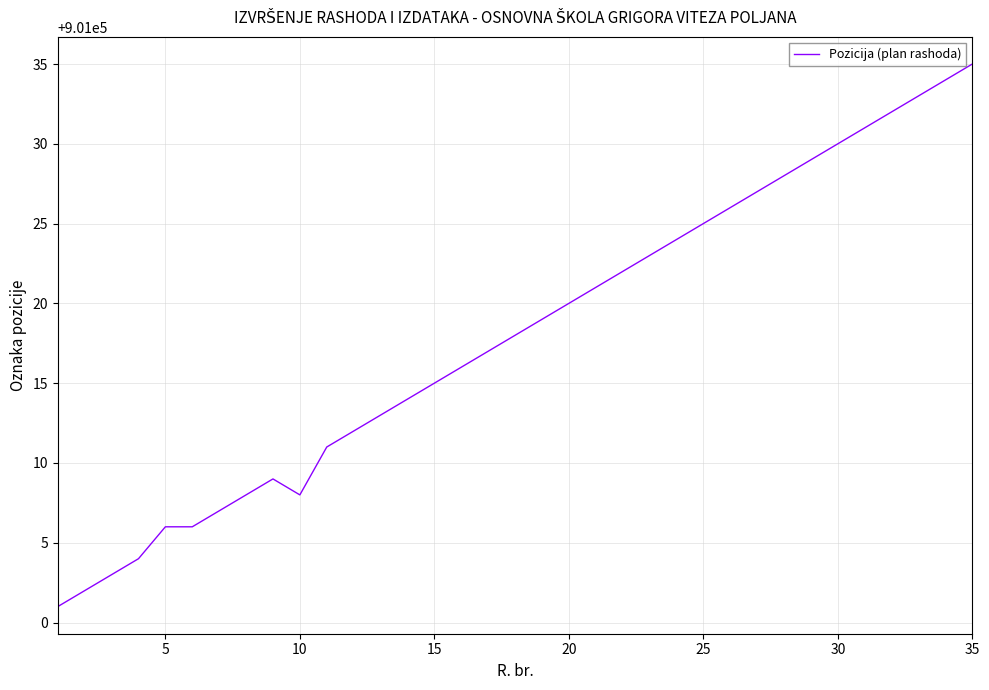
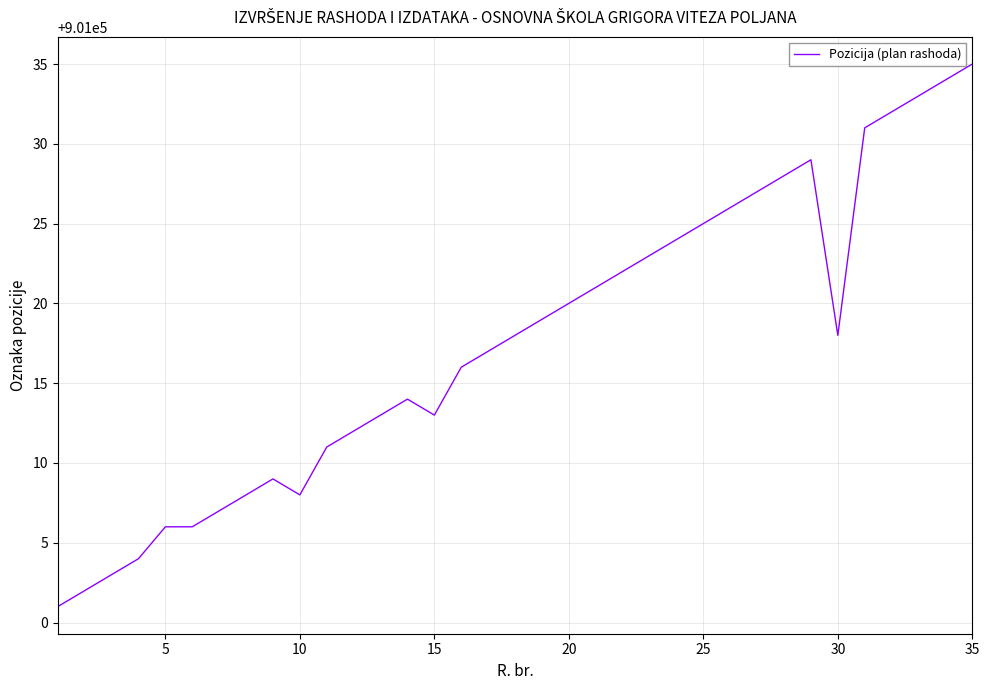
  {
    "5": 901006,
    "10": 901008,
-   "15": 901015,
+   "15": 901013,
    "20": 901020,
    "25": 901025,
-   "30": 901030,
+   "30": 901018,
    "35": 901035
  }
